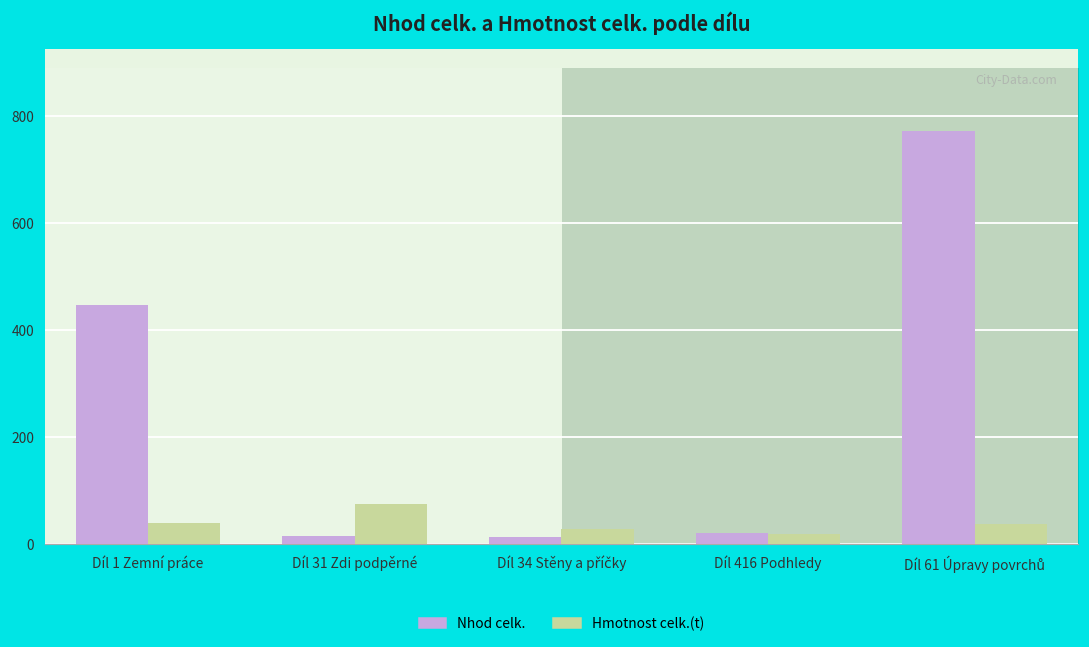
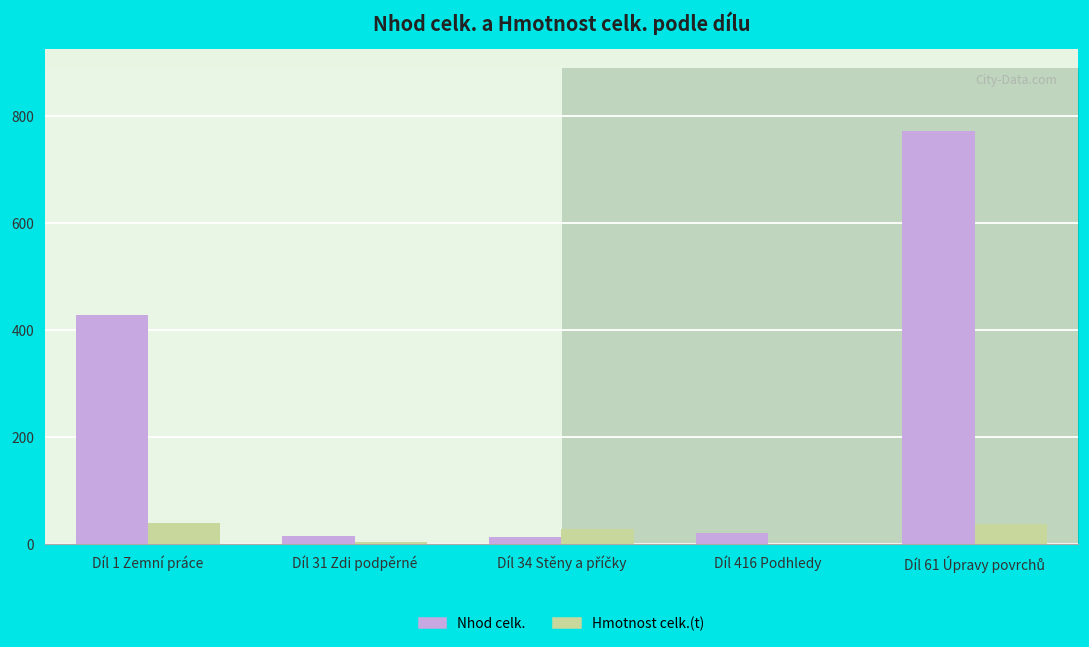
  {
    "Nhod celk.": {
-     "Díl 1 Zemní práce": 450,
+     "Díl 1 Zemní práce": 430,
      "Díl 31 Zdi podpěrné": 20,
      "Díl 34 Stěny a příčky": 10,
      "Díl 416 Podhledy": 20,
      "Díl 61 Úpravy povrchů": 770
    },
    "Hmotnost celk.(t)": {
      "Díl 1 Zemní práce": 40,
-     "Díl 31 Zdi podpěrné": 80,
+     "Díl 31 Zdi podpěrné": 0,
      "Díl 34 Stěny a příčky": 30,
-     "Díl 416 Podhledy": 20,
+     "Díl 416 Podhledy": 0,
      "Díl 61 Úpravy povrchů": 40
    }
  }
